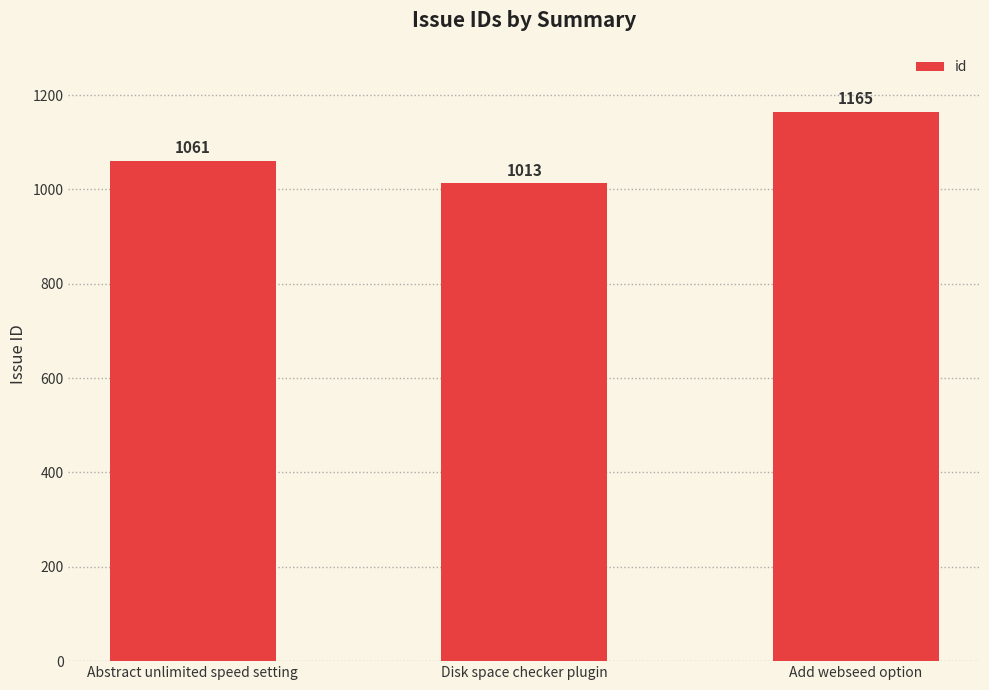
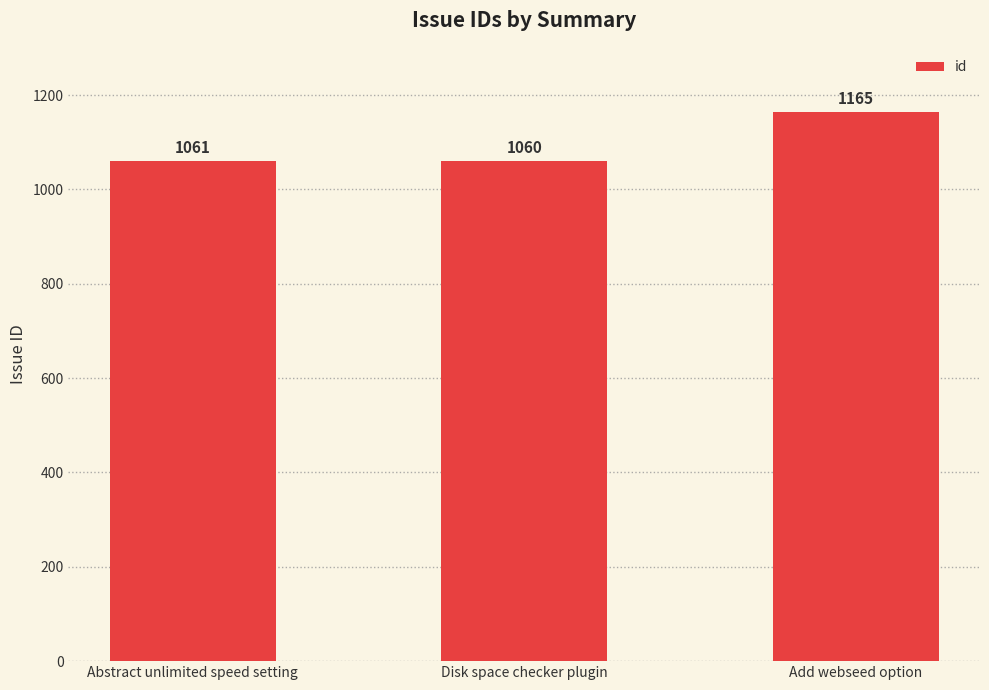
  {
    "Abstract unlimited speed setting": 1061,
-   "Disk space checker plugin": 1013,
+   "Disk space checker plugin": 1060,
    "Add webseed option": 1165
  }
